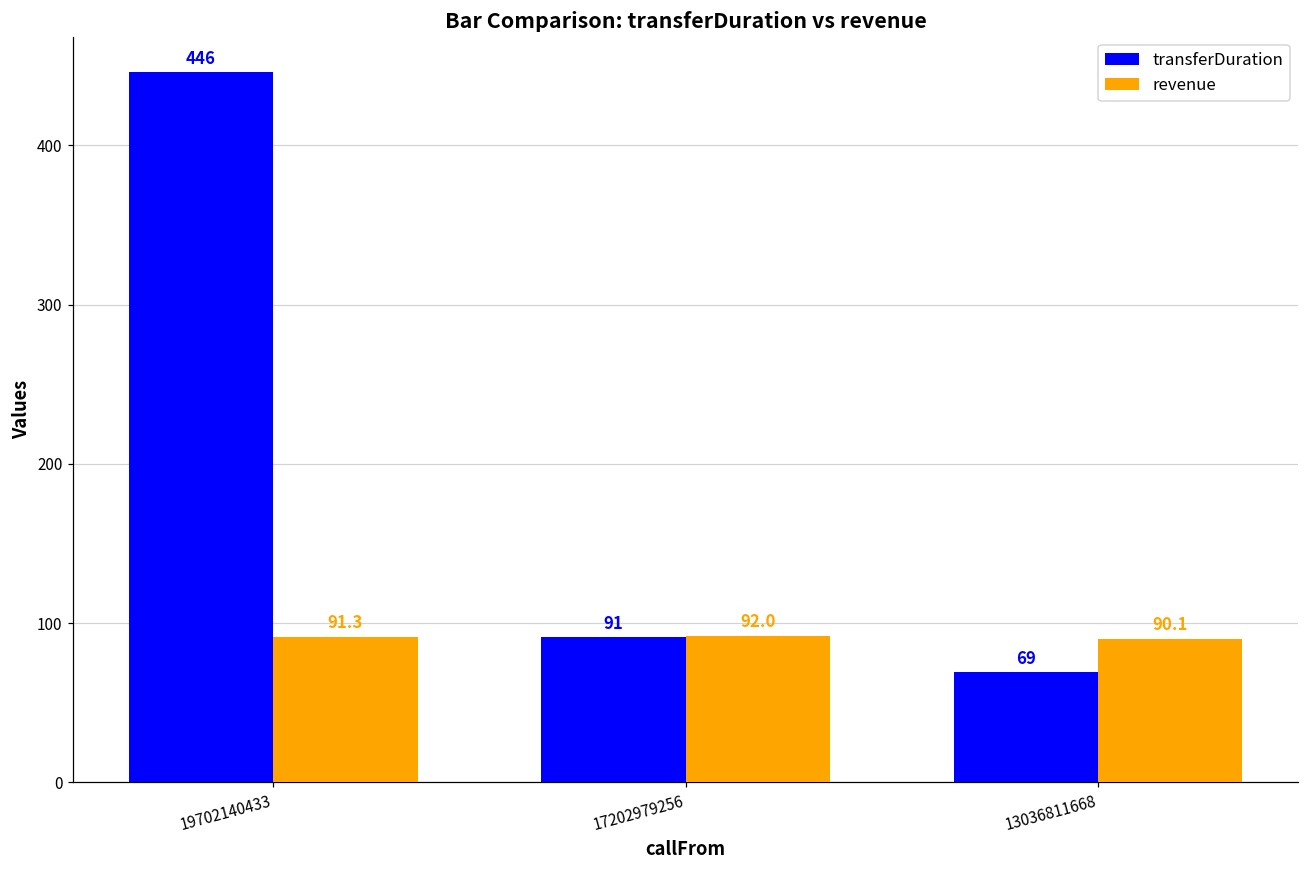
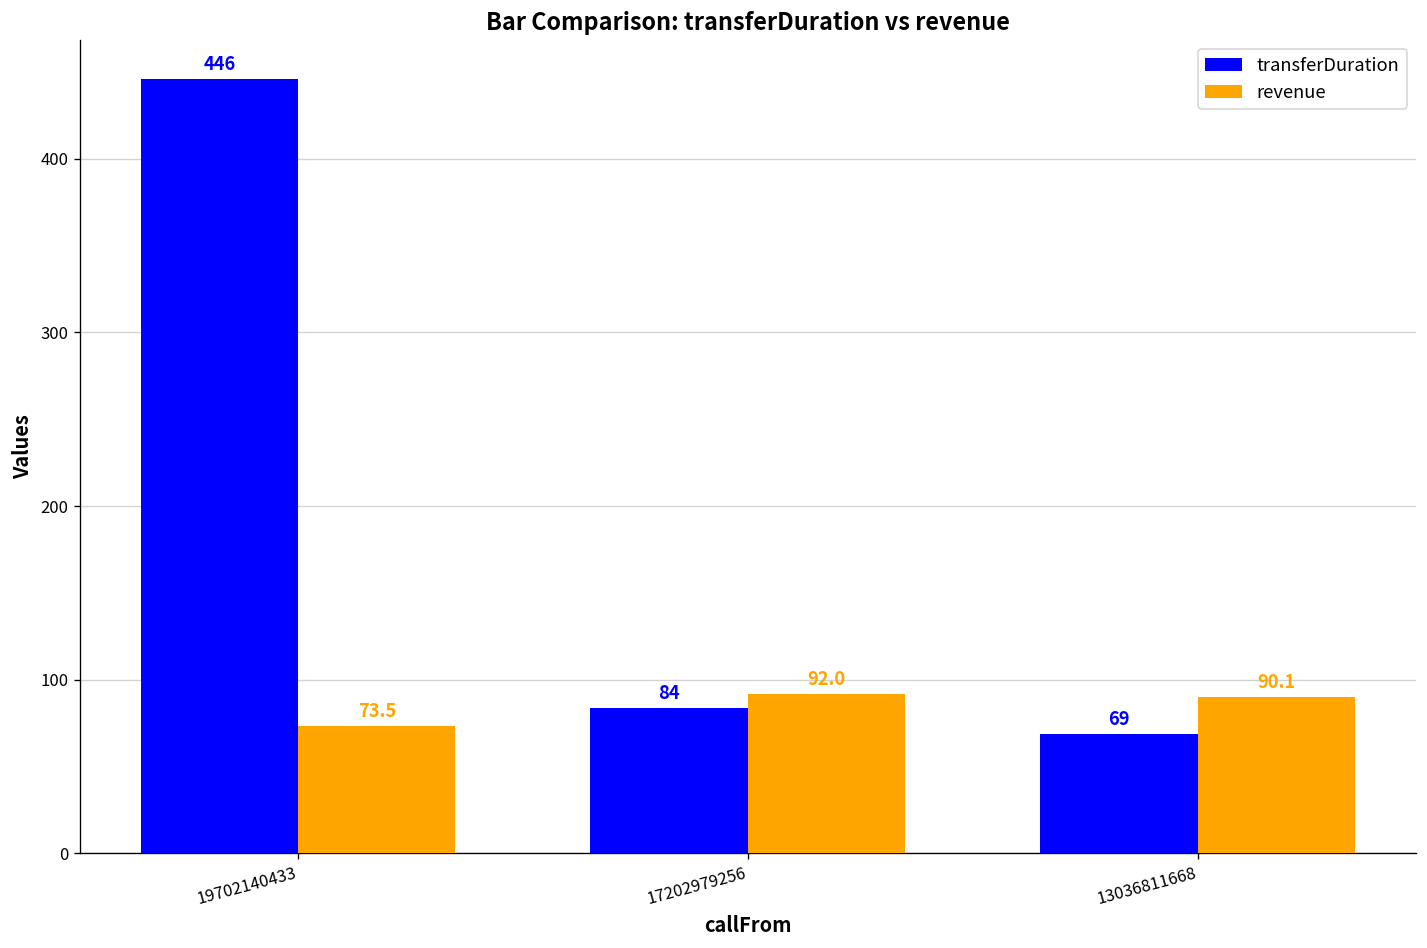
  {
    "transferDuration": {
      "19702140433": 446,
-     "17202979256": 91,
+     "17202979256": 84,
      "13036811668": 69
    },
    "revenue": {
-     "19702140433": 91.3,
+     "19702140433": 73.5,
      "17202979256": 92.0,
      "13036811668": 90.1
    }
  }
